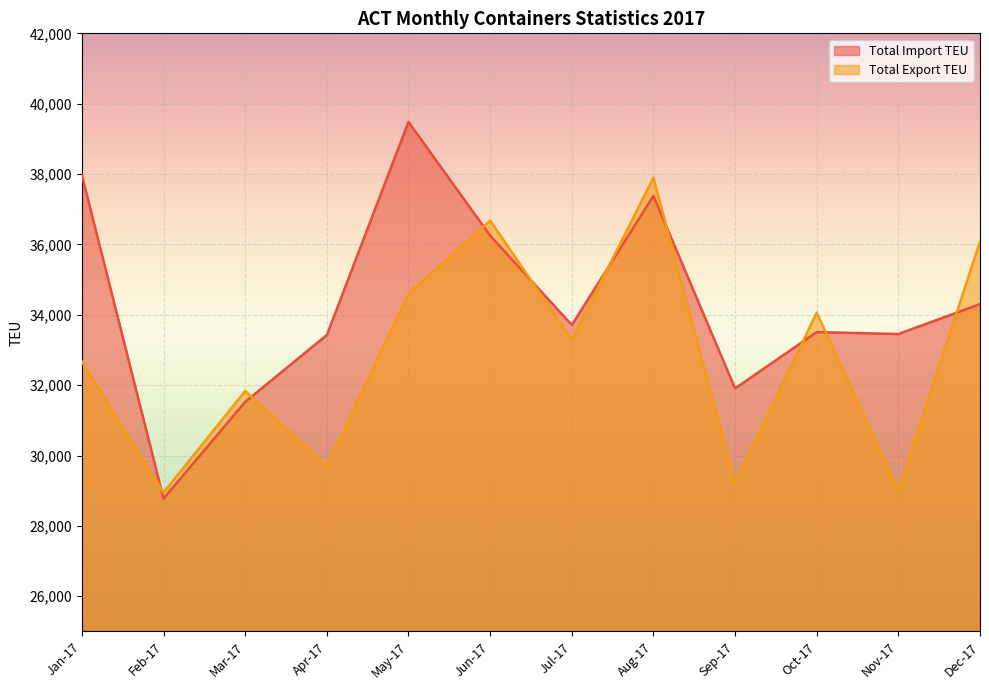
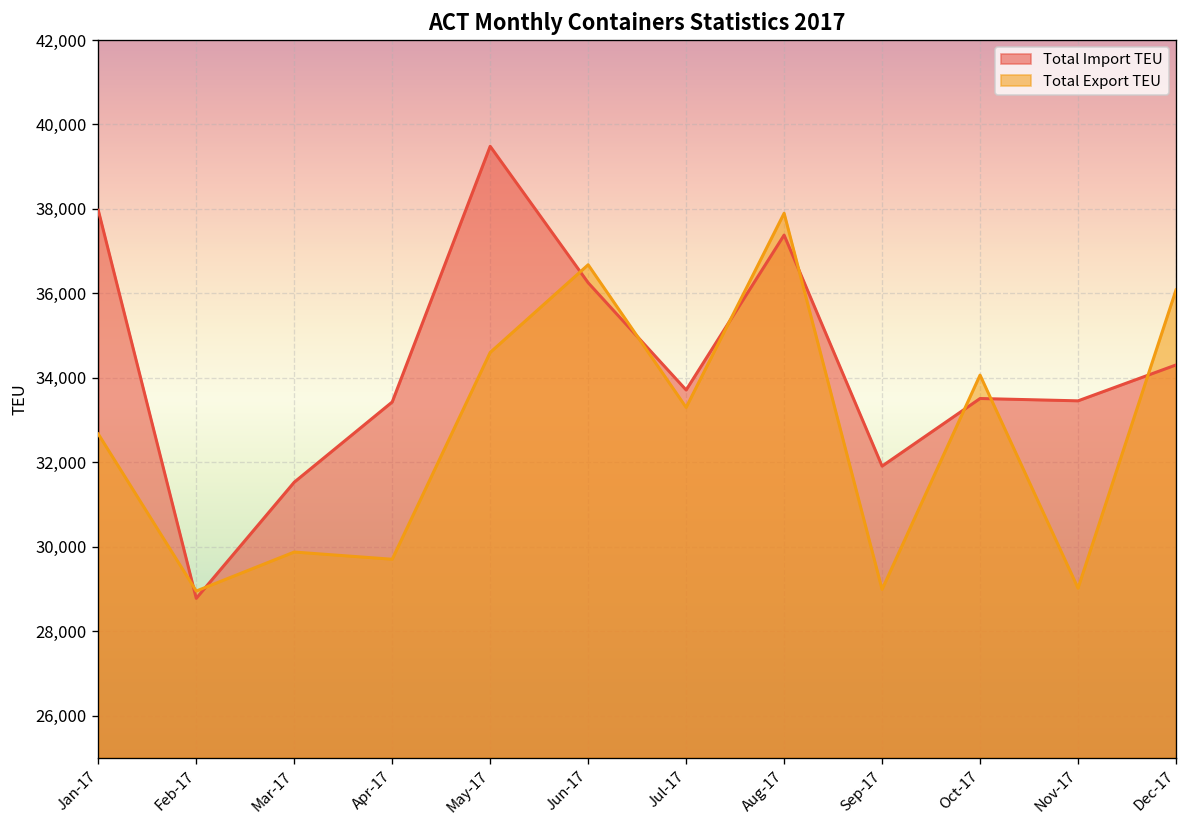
  {
    "Total Import TEU": {
      "Jan-17": "38,000",
      "Feb-17": "28,800",
      "Mar-17": "31,500",
      "Apr-17": "33,400",
      "May-17": "39,500",
      "Jun-17": "36,300",
      "Jul-17": "33,700",
      "Aug-17": "37,400",
      "Sep-17": "31,900",
      "Oct-17": "33,500",
      "Nov-17": "33,500",
      "Dec-17": "34,300"
    },
    "Total Export TEU": {
      "Jan-17": "32,700",
      "Feb-17": "28,900",
-     "Mar-17": "31,800",
+     "Mar-17": "29,900",
      "Apr-17": "29,700",
      "May-17": "34,600",
      "Jun-17": "36,700",
      "Jul-17": "33,300",
      "Aug-17": "37,900",
-     "Sep-17": "29,200",
+     "Sep-17": "29,000",
      "Oct-17": "34,100",
      "Nov-17": "29,000",
      "Dec-17": "36,100"
    }
  }
